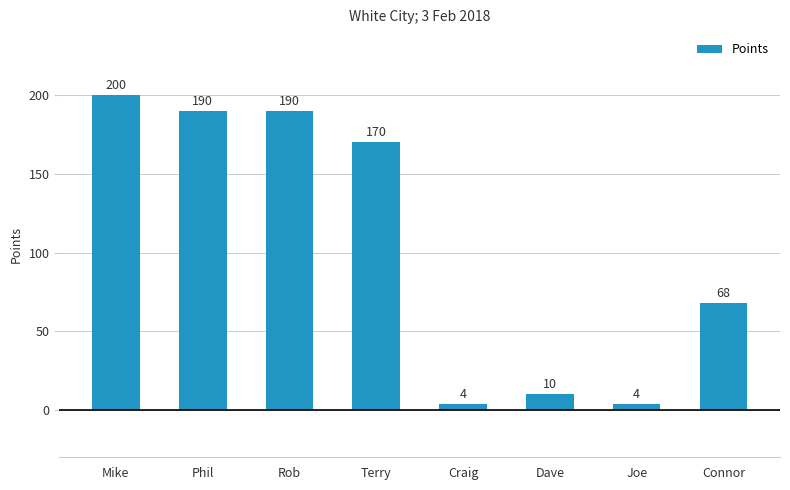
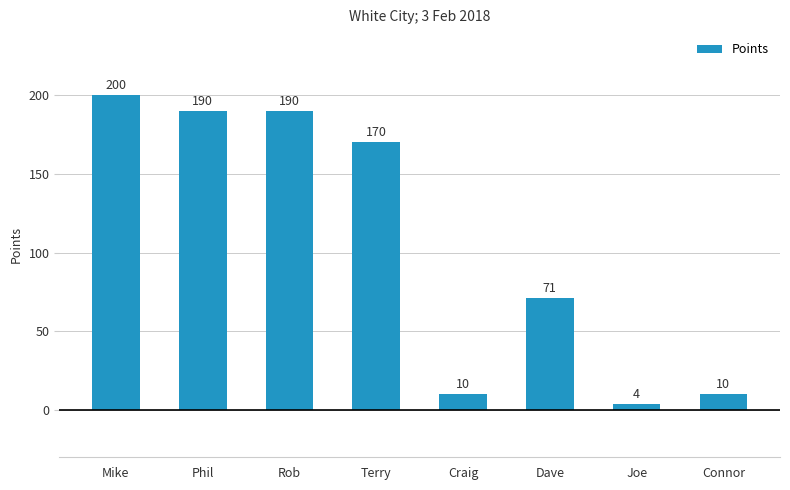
  {
    "Mike": 200,
    "Phil": 190,
    "Rob": 190,
    "Terry": 170,
-   "Craig": 4,
-   "Dave": 10,
+   "Craig": 10,
+   "Dave": 71,
    "Joe": 4,
-   "Connor": 68
+   "Connor": 10
  }
